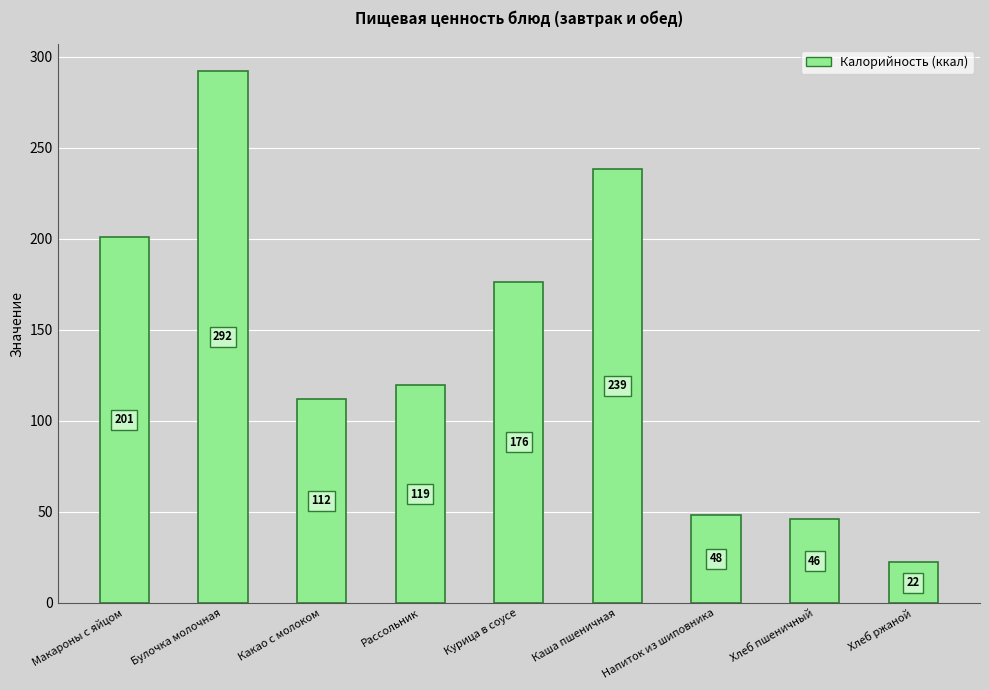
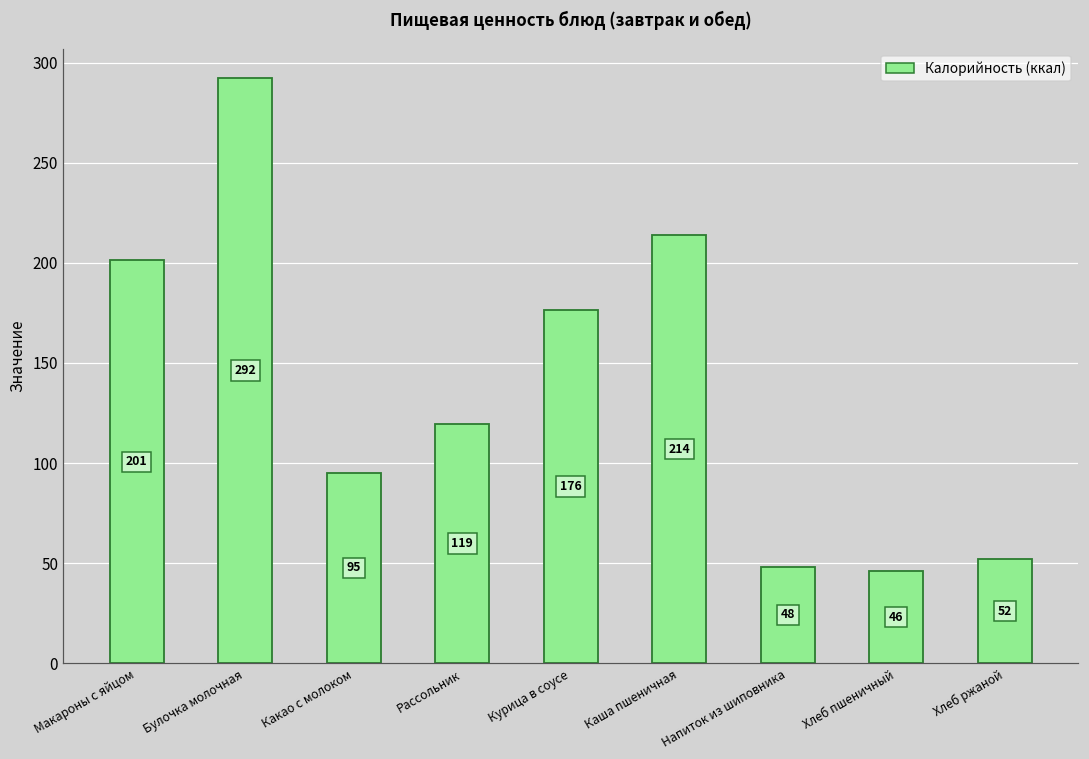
  {
-   "Какао с молоком": 112,
-   "Каша пшеничная": 239,
-   "Хлеб ржаной": 22
+   "Какао с молоком": 95,
+   "Каша пшеничная": 214,
+   "Хлеб ржаной": 52
  }
